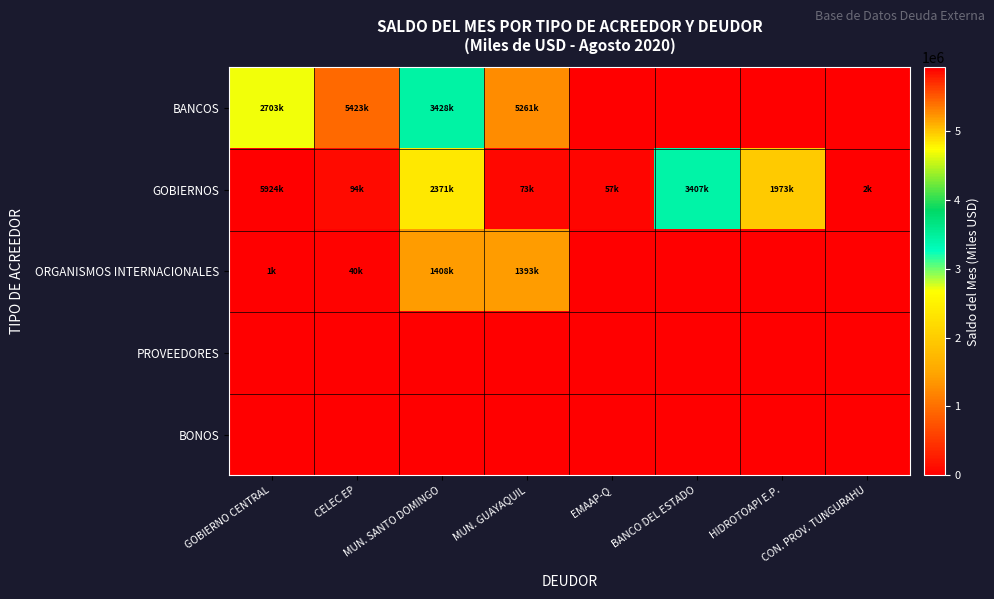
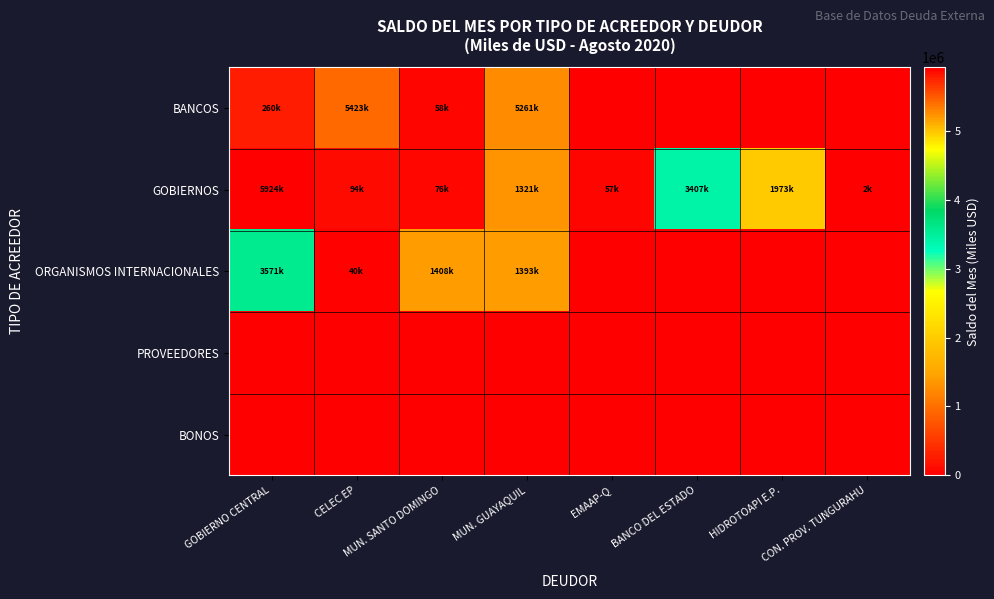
  {
    "BANCOS": {
-     "GOBIERNO CENTRAL": "2703k",
+     "GOBIERNO CENTRAL": "260k",
      "CELEC EP": "5423k",
-     "MUN. SANTO DOMINGO": "3428k",
+     "MUN. SANTO DOMINGO": "58k",
      "MUN. GUAYAQUIL": "5261k"
    },
    "GOBIERNOS": {
      "GOBIERNO CENTRAL": "5924k",
      "CELEC EP": "94k",
-     "MUN. SANTO DOMINGO": "2371k",
-     "MUN. GUAYAQUIL": "73k",
+     "MUN. SANTO DOMINGO": "76k",
+     "MUN. GUAYAQUIL": "1321k",
      "EMAAP-Q": "57k",
      "BANCO DEL ESTADO": "3407k",
      "HIDROTOAPI E.P.": "1973k",
      "CON. PROV. TUNGURAHU": "2k"
    },
    "ORGANISMOS INTERNACIONALES": {
-     "GOBIERNO CENTRAL": "1k",
+     "GOBIERNO CENTRAL": "3571k",
      "CELEC EP": "40k",
      "MUN. SANTO DOMINGO": "1408k",
      "MUN. GUAYAQUIL": "1393k"
    }
  }
